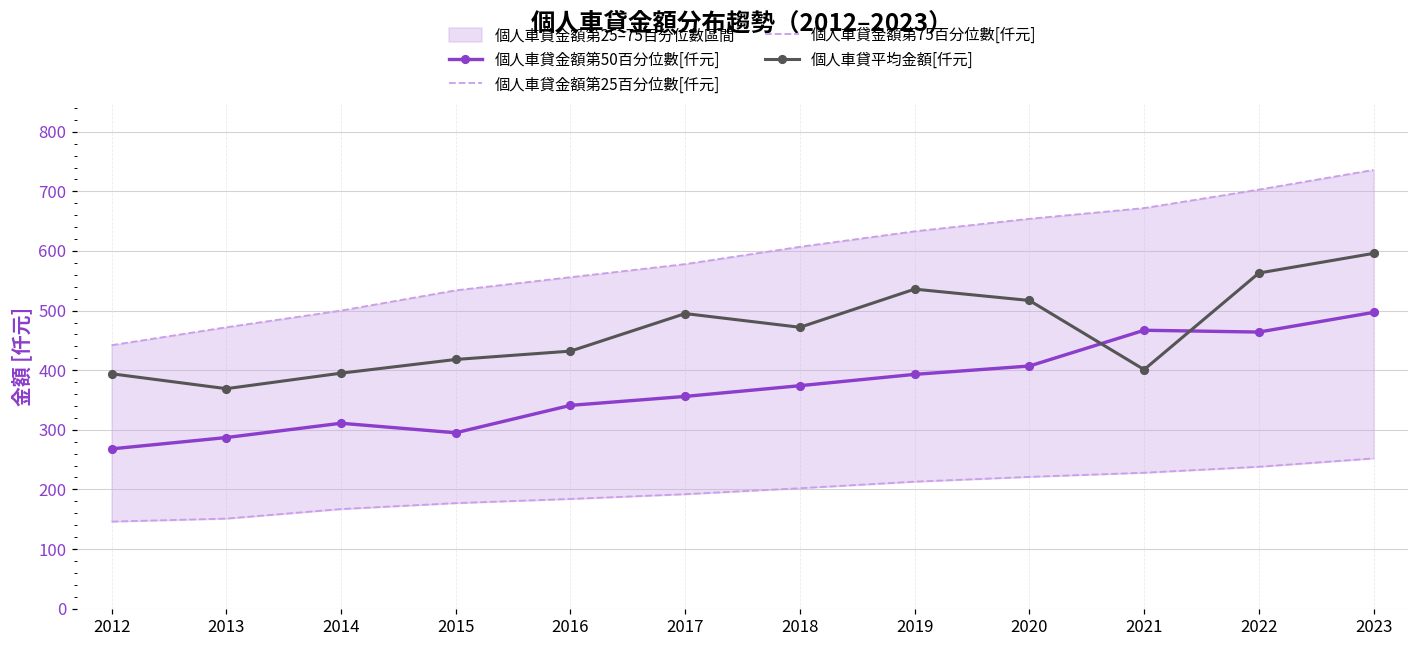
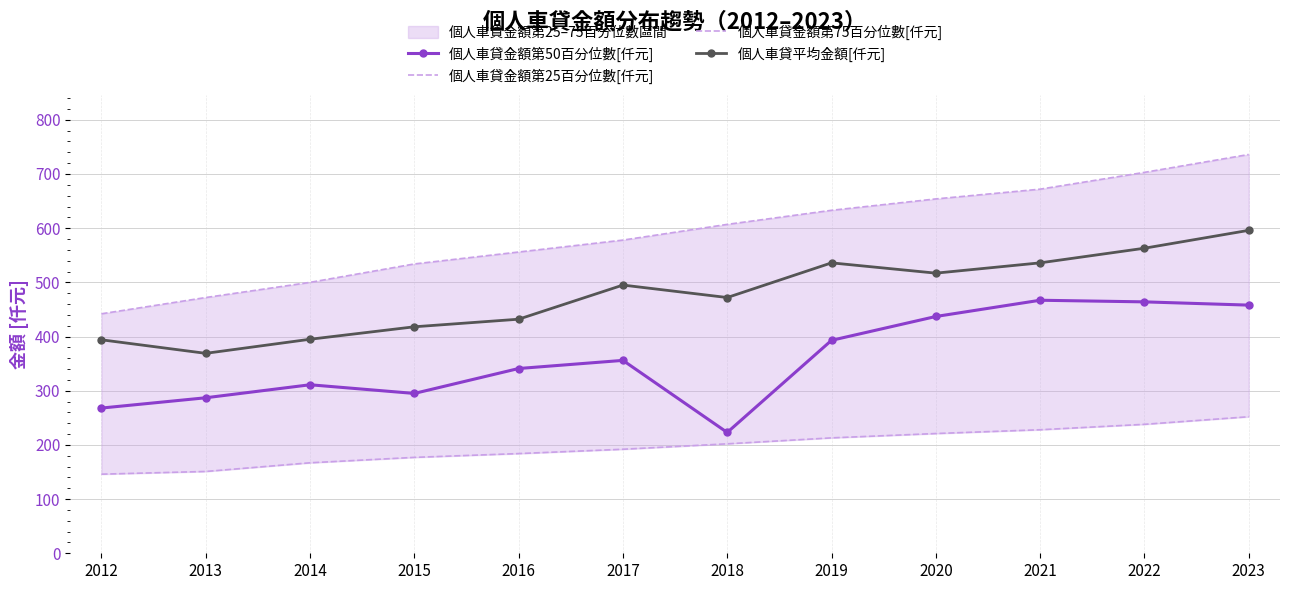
  {
    "個人車貸金額第50百分位數[仟元]": {
      "2012": 270,
      "2013": 290,
      "2014": 310,
      "2015": 300,
      "2016": 340,
      "2017": 360,
-     "2018": 370,
+     "2018": 220,
      "2019": 390,
-     "2020": 410,
+     "2020": 440,
      "2021": 470,
      "2022": 460,
-     "2023": 500
+     "2023": 460
    },
    "個人車貸平均金額[仟元]": {
      "2012": 390,
      "2013": 370,
      "2014": 400,
      "2015": 420,
      "2016": 430,
      "2017": 500,
      "2018": 470,
      "2019": 540,
      "2020": 520,
-     "2021": 400,
+     "2021": 540,
      "2022": 560,
      "2023": 600
    }
  }
